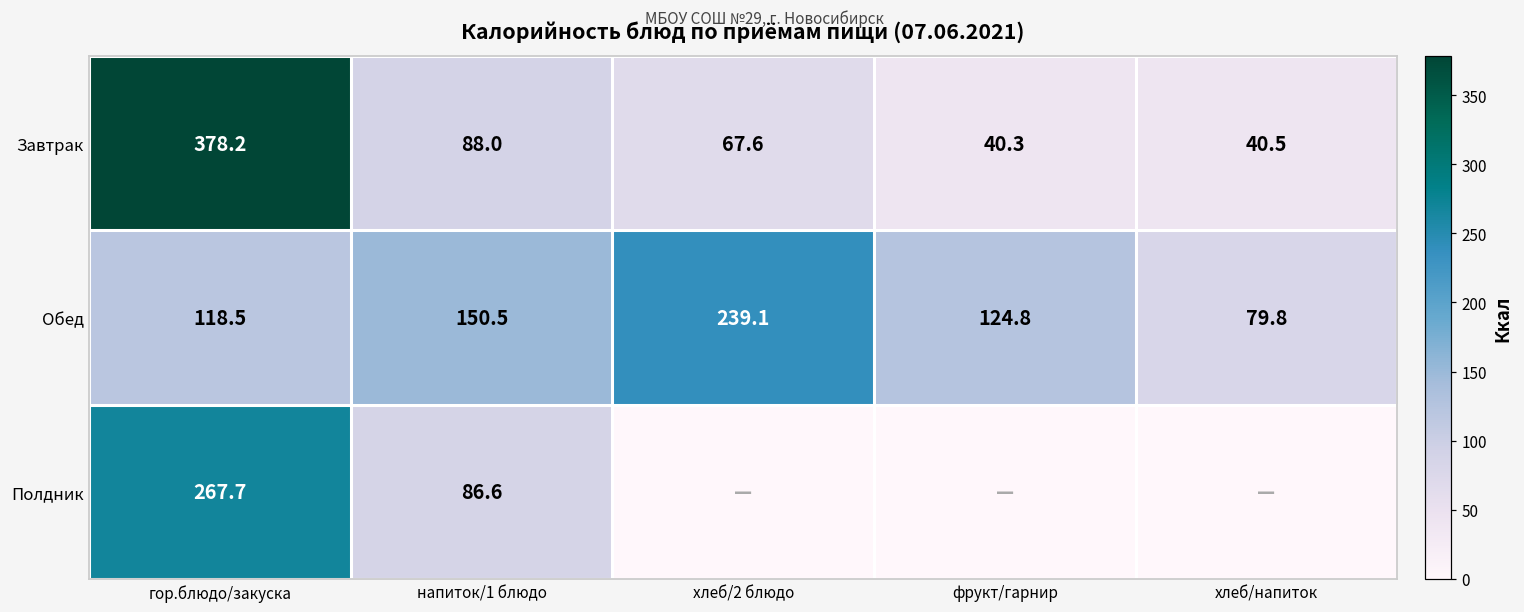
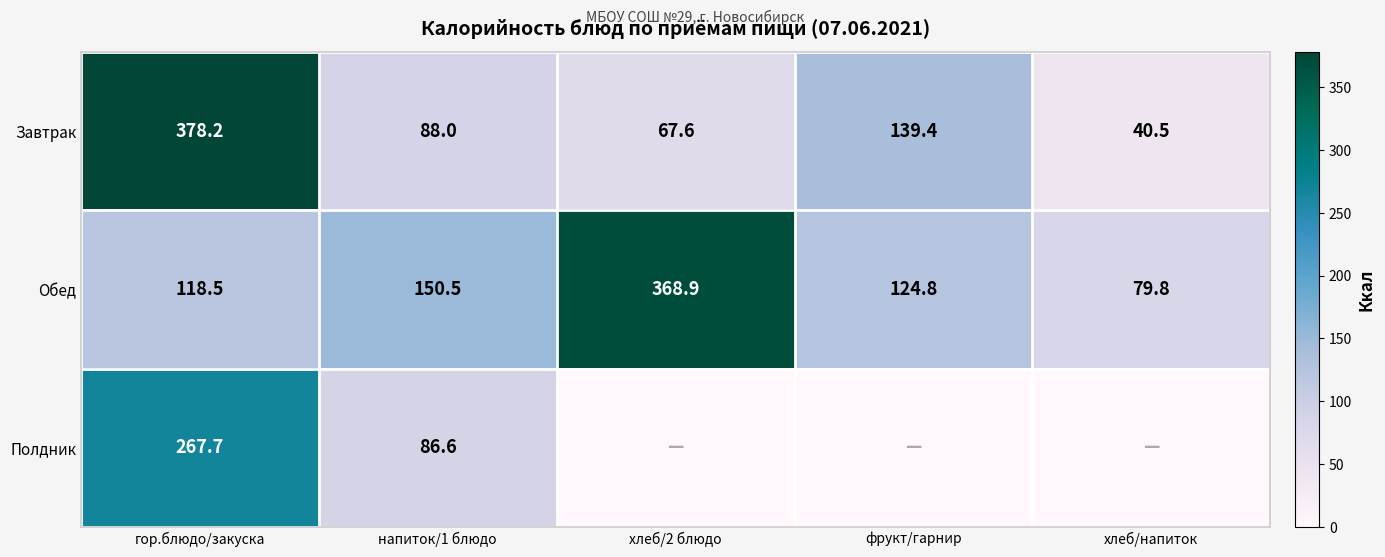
  {
    "Завтрак": {
      "гор.блюдо/закуска": 378.2,
      "напиток/1 блюдо": 88.0,
      "хлеб/2 блюдо": 67.6,
-     "фрукт/гарнир": 40.3,
+     "фрукт/гарнир": 139.4,
      "хлеб/напиток": 40.5
    },
    "Обед": {
      "гор.блюдо/закуска": 118.5,
      "напиток/1 блюдо": 150.5,
-     "хлеб/2 блюдо": 239.1,
+     "хлеб/2 блюдо": 368.9,
      "фрукт/гарнир": 124.8,
      "хлеб/напиток": 79.8
    },
    "Полдник": {
      "гор.блюдо/закуска": 267.7,
      "напиток/1 блюдо": 86.6
    }
  }
